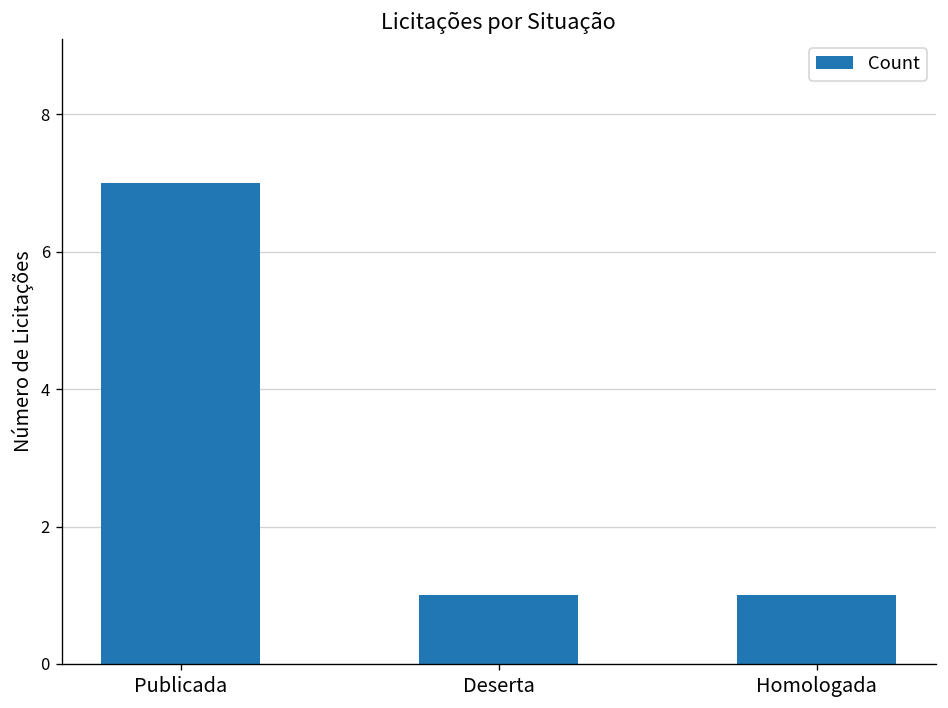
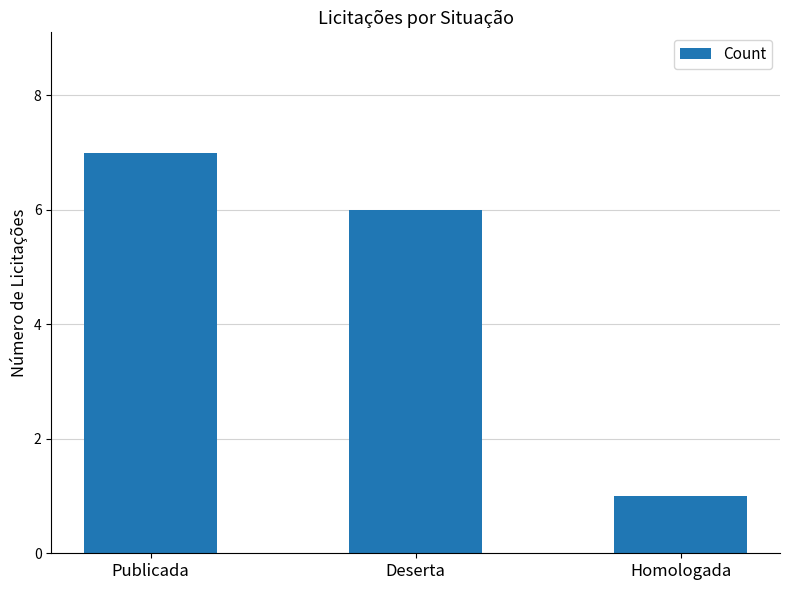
  {
    "Publicada": 7,
-   "Deserta": 1,
+   "Deserta": 6,
    "Homologada": 1
  }
